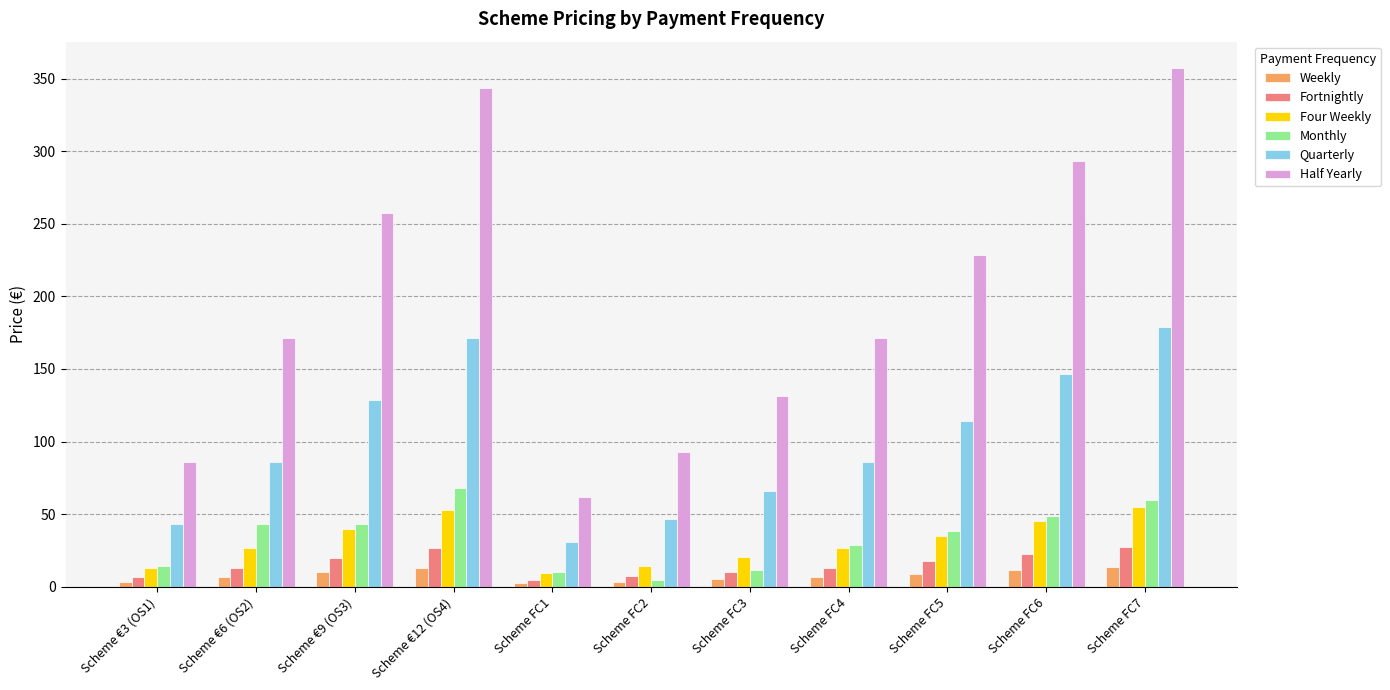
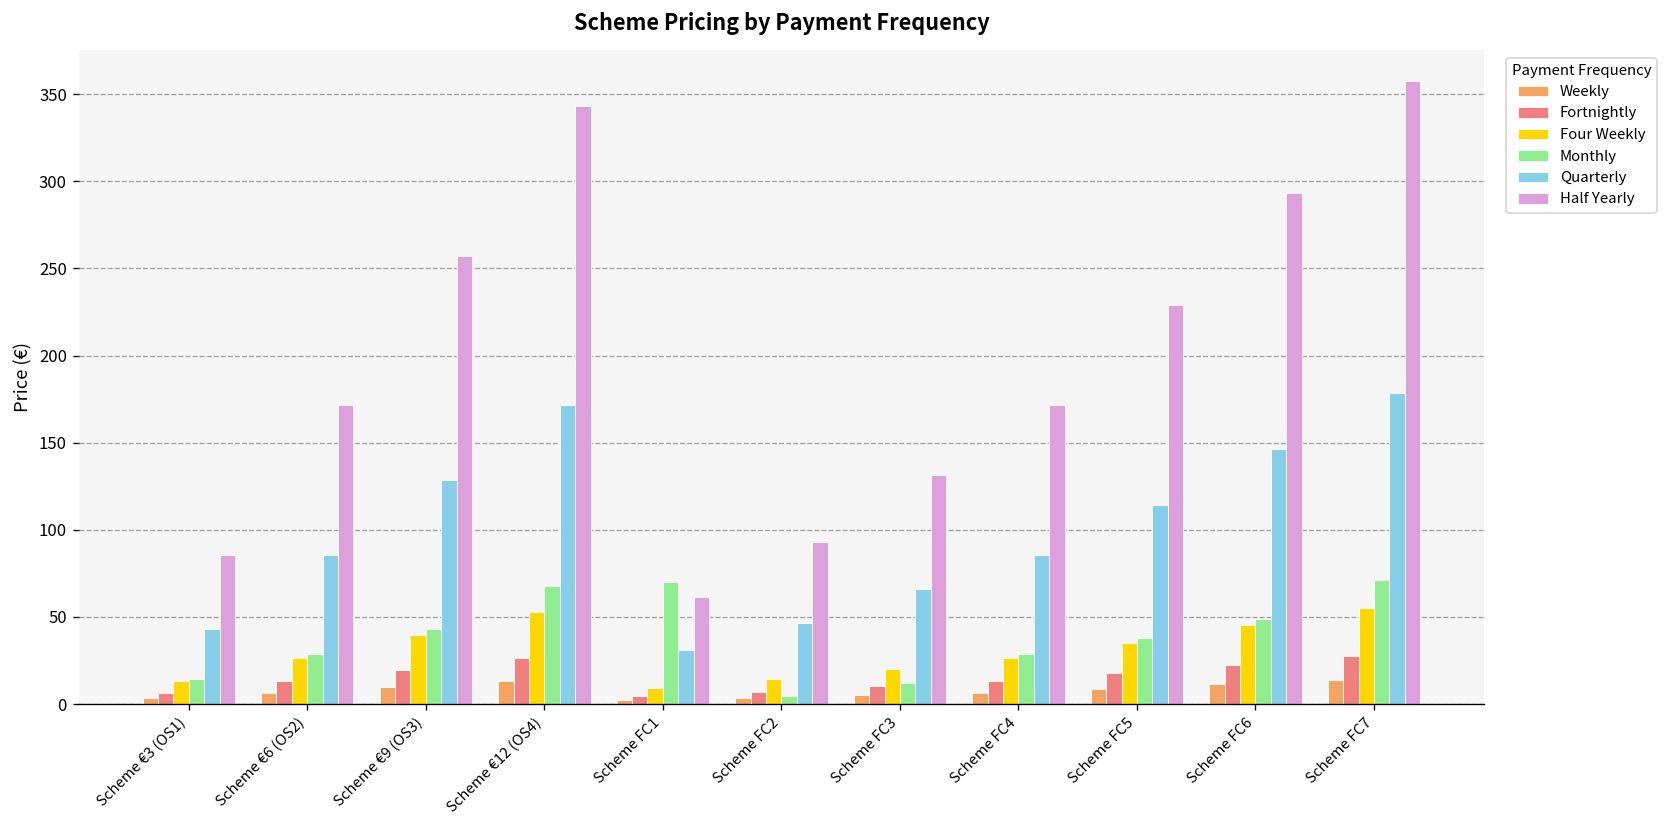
  {
    "Four Weekly": {
      "Scheme €3 (OS1)": 13,
      "Scheme €6 (OS2)": 26,
      "Scheme €9 (OS3)": 40,
      "Scheme €12 (OS4)": 53,
      "Scheme FC1": 9,
      "Scheme FC2": 14,
      "Scheme FC3": 20,
      "Scheme FC4": 26,
      "Scheme FC5": 35,
      "Scheme FC6": 45,
      "Scheme FC7": 55
    },
    "Monthly": {
      "Scheme €3 (OS1)": 14,
-     "Scheme €6 (OS2)": 43,
+     "Scheme €6 (OS2)": 29,
      "Scheme €9 (OS3)": 43,
      "Scheme €12 (OS4)": 68,
-     "Scheme FC1": 10,
+     "Scheme FC1": 70,
      "Scheme FC2": 5,
      "Scheme FC3": 12,
      "Scheme FC4": 29,
      "Scheme FC5": 38,
      "Scheme FC6": 49,
-     "Scheme FC7": 60
+     "Scheme FC7": 71
    },
    "Quarterly": {
      "Scheme €3 (OS1)": 43,
      "Scheme €6 (OS2)": 86,
      "Scheme €9 (OS3)": 129,
      "Scheme €12 (OS4)": 172,
      "Scheme FC1": 31,
      "Scheme FC2": 47,
      "Scheme FC3": 66,
      "Scheme FC4": 86,
      "Scheme FC5": 114,
      "Scheme FC6": 147,
      "Scheme FC7": 179
    },
    "Half Yearly": {
      "Scheme €3 (OS1)": 86,
      "Scheme €6 (OS2)": 172,
      "Scheme €9 (OS3)": 257,
      "Scheme €12 (OS4)": 343,
      "Scheme FC1": 62,
      "Scheme FC2": 93,
      "Scheme FC3": 132,
      "Scheme FC4": 172,
      "Scheme FC5": 229,
      "Scheme FC6": 293,
      "Scheme FC7": 358
    }
  }
